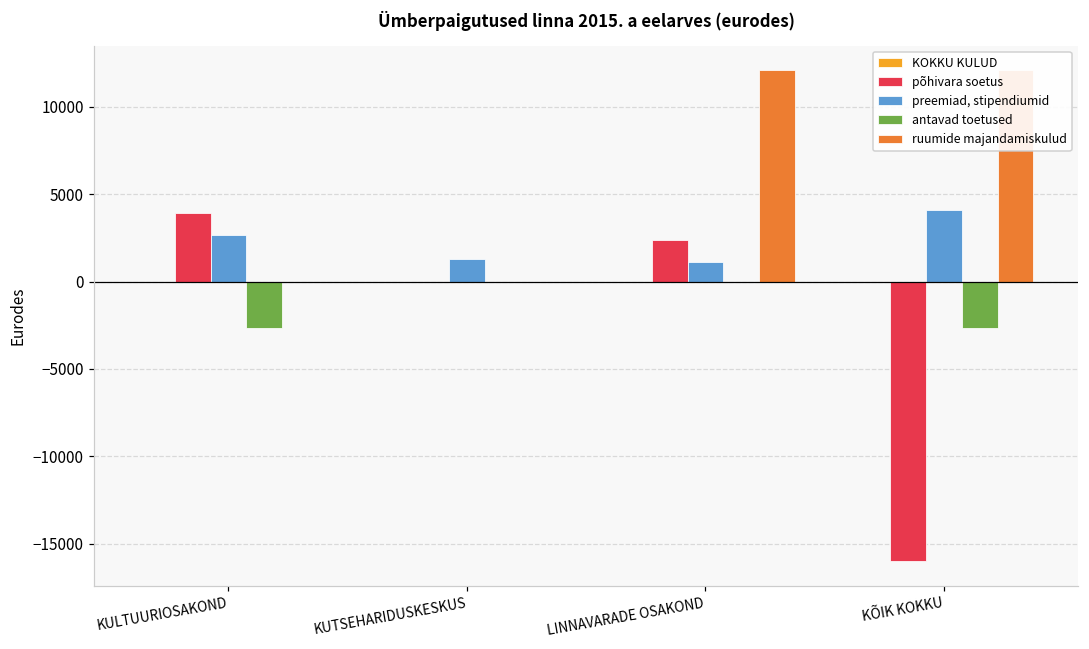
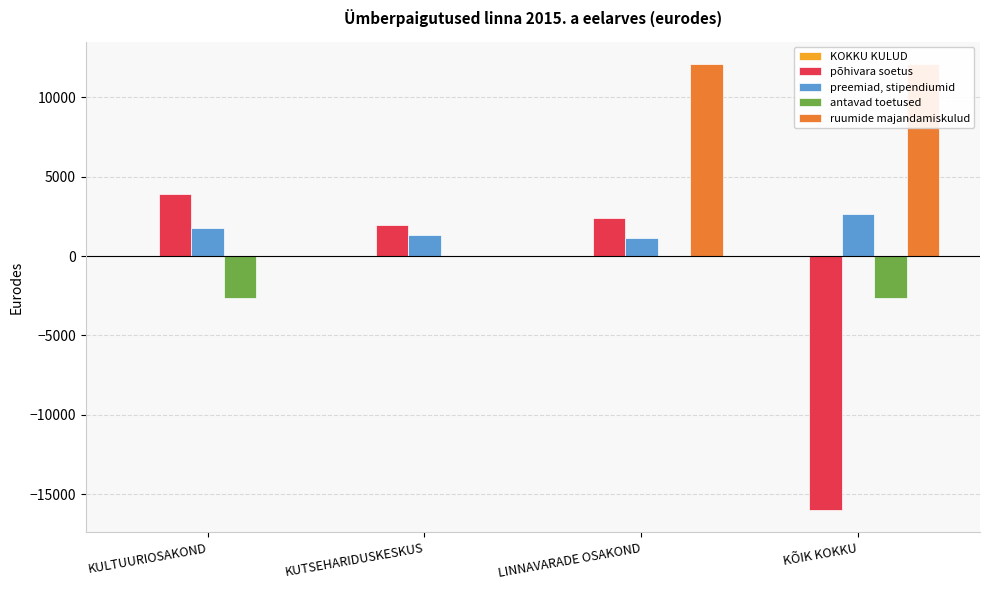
  {
    "põhivara soetus": {
      "KULTUURIOSAKOND": 3900,
-     "KUTSEHARIDUSKESKUS": 0,
+     "KUTSEHARIDUSKESKUS": 2000,
      "LINNAVARADE OSAKOND": 2400,
      "KÕIK KOKKU": -16000
    },
    "preemiad, stipendiumid": {
-     "KULTUURIOSAKOND": 2700,
+     "KULTUURIOSAKOND": 1800,
      "KUTSEHARIDUSKESKUS": 1300,
      "LINNAVARADE OSAKOND": 1100,
-     "KÕIK KOKKU": 4100
+     "KÕIK KOKKU": 2700
    },
    "antavad toetused": {
      "KULTUURIOSAKOND": -2700,
      "KUTSEHARIDUSKESKUS": 0,
      "LINNAVARADE OSAKOND": 0,
      "KÕIK KOKKU": -2700
    }
  }
